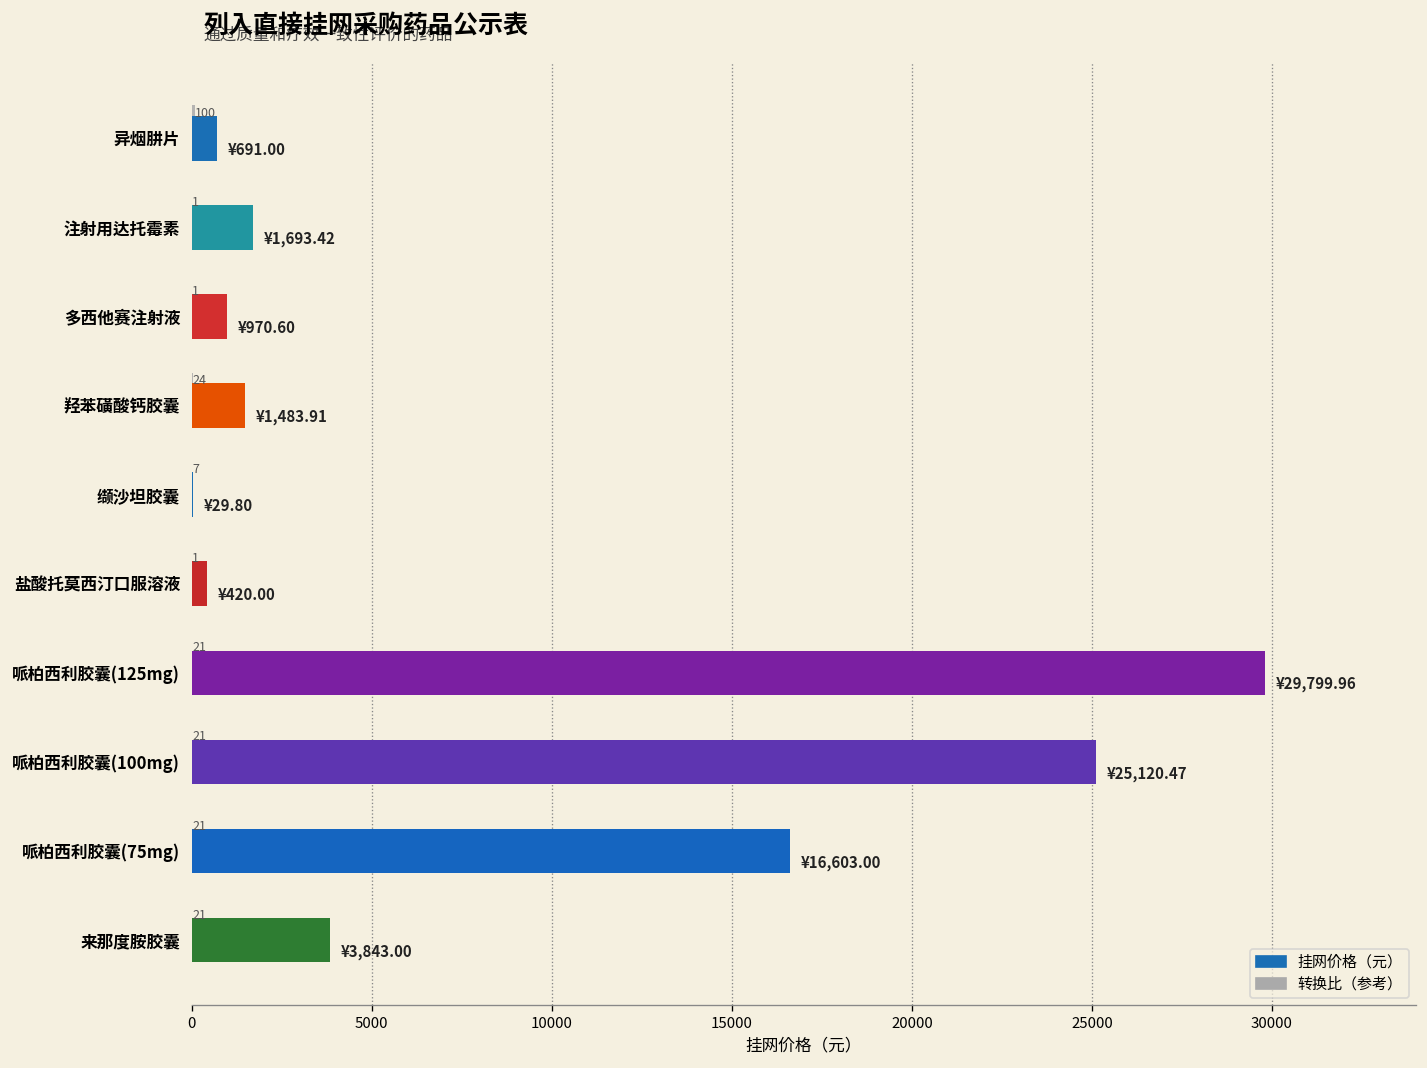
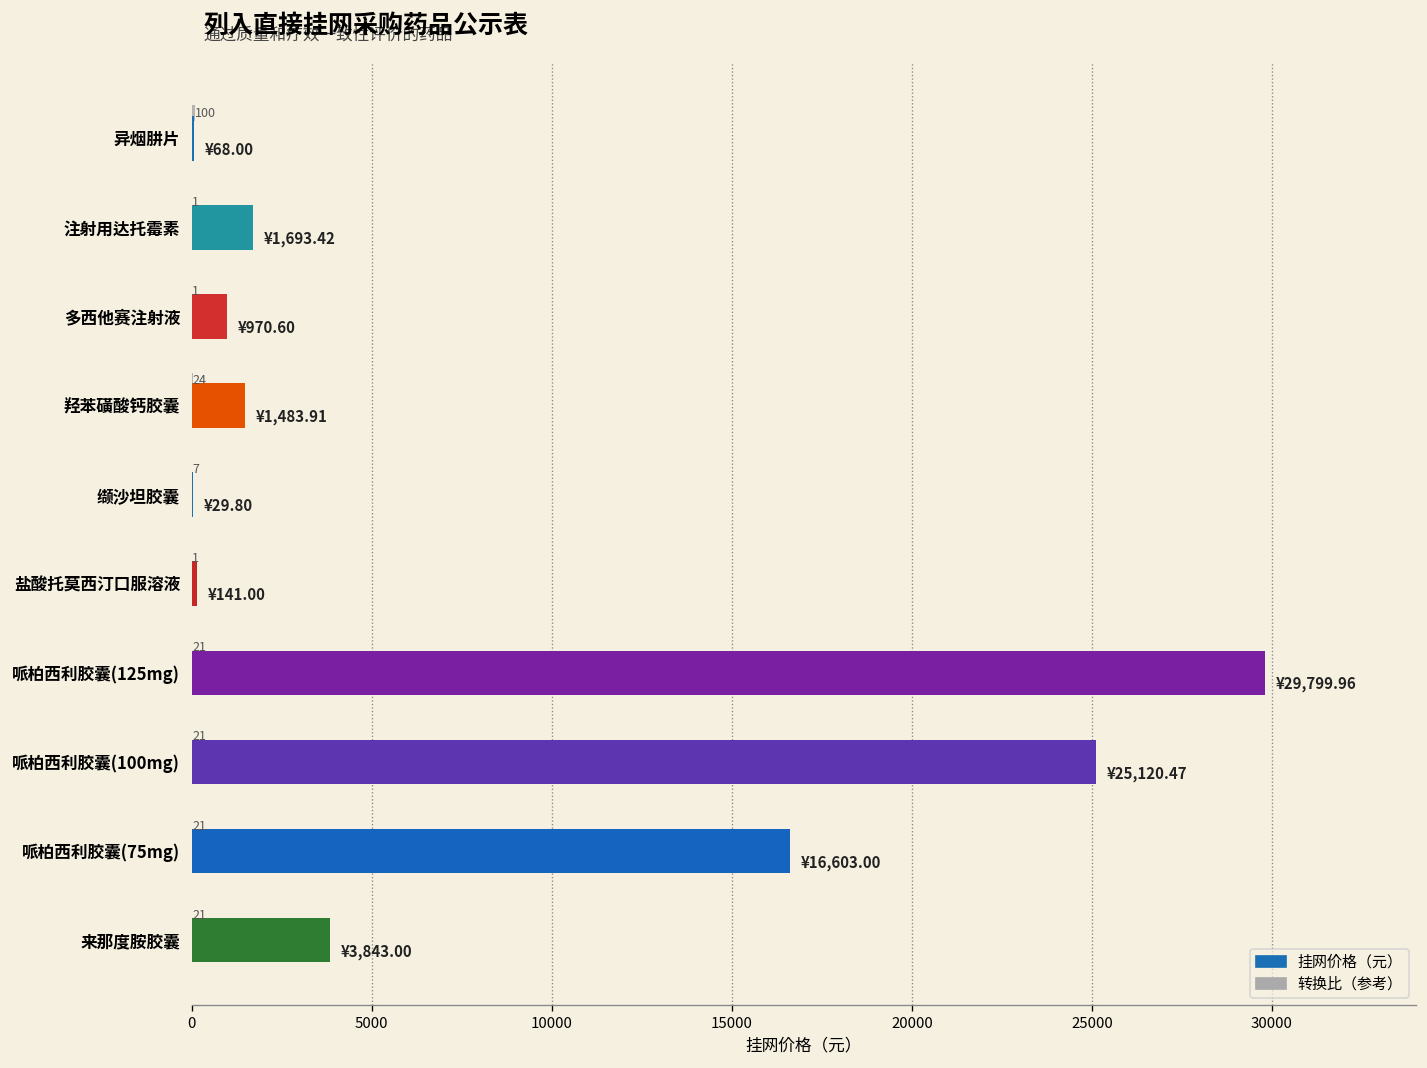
  {
    "挂网价格（元）": {
-     "异烟肼片": "¥691.00",
+     "异烟肼片": "¥68.00",
      "注射用达托霉素": "¥1,693.42",
      "多西他赛注射液": "¥970.60",
      "羟苯磺酸钙胶囊": "¥1,483.91",
      "缬沙坦胶囊": "¥29.80",
-     "盐酸托莫西汀口服溶液": "¥420.00",
+     "盐酸托莫西汀口服溶液": "¥141.00",
      "哌柏西利胶囊(125mg)": "¥29,799.96",
      "哌柏西利胶囊(100mg)": "¥25,120.47",
      "哌柏西利胶囊(75mg)": "¥16,603.00",
      "来那度胺胶囊": "¥3,843.00"
    }
  }
